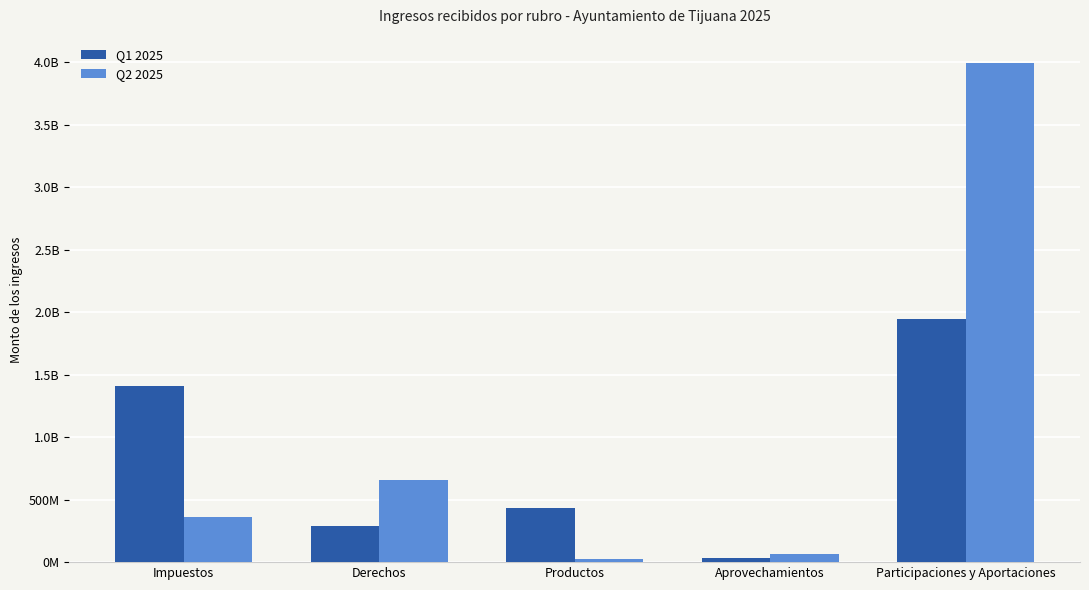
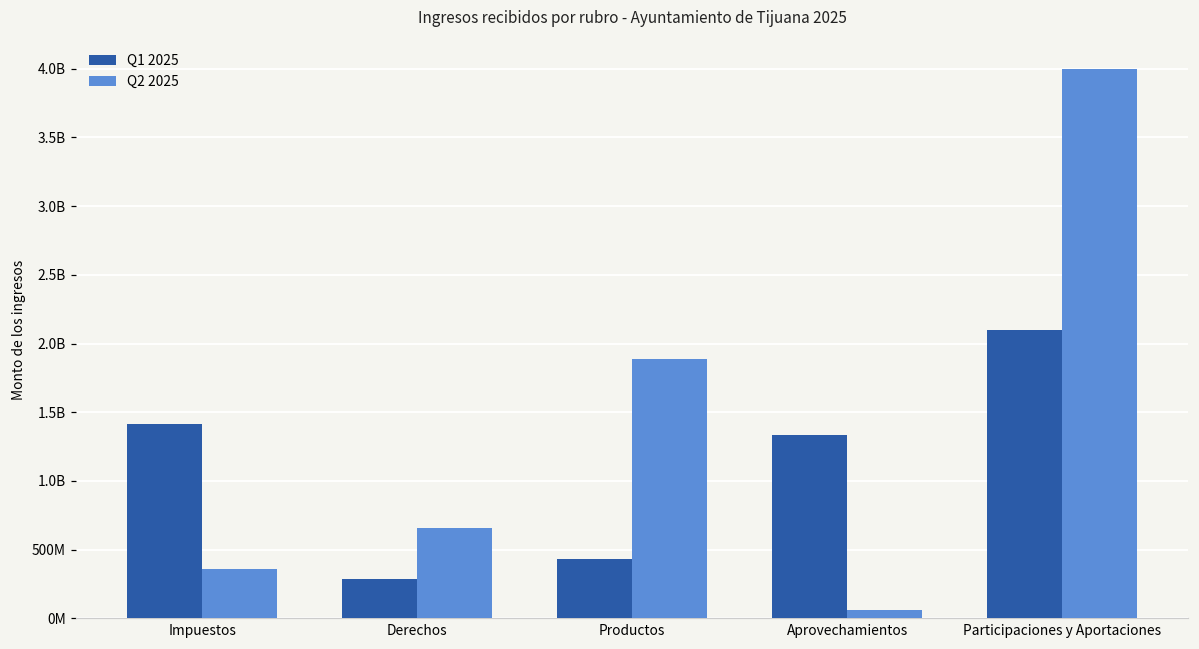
  {
    "Q1 2025": {
      "Impuestos": 1410000000,
      "Derechos": 290000000,
      "Productos": 430000000,
-     "Aprovechamientos": 30000000,
-     "Participaciones y Aportaciones": 1940000000
+     "Aprovechamientos": 1330000000,
+     "Participaciones y Aportaciones": 2100000000
    },
    "Q2 2025": {
      "Impuestos": 360000000,
      "Derechos": 660000000,
-     "Productos": 30000000,
+     "Productos": 1890000000,
      "Aprovechamientos": 60000000,
      "Participaciones y Aportaciones": 4000000000
    }
  }
